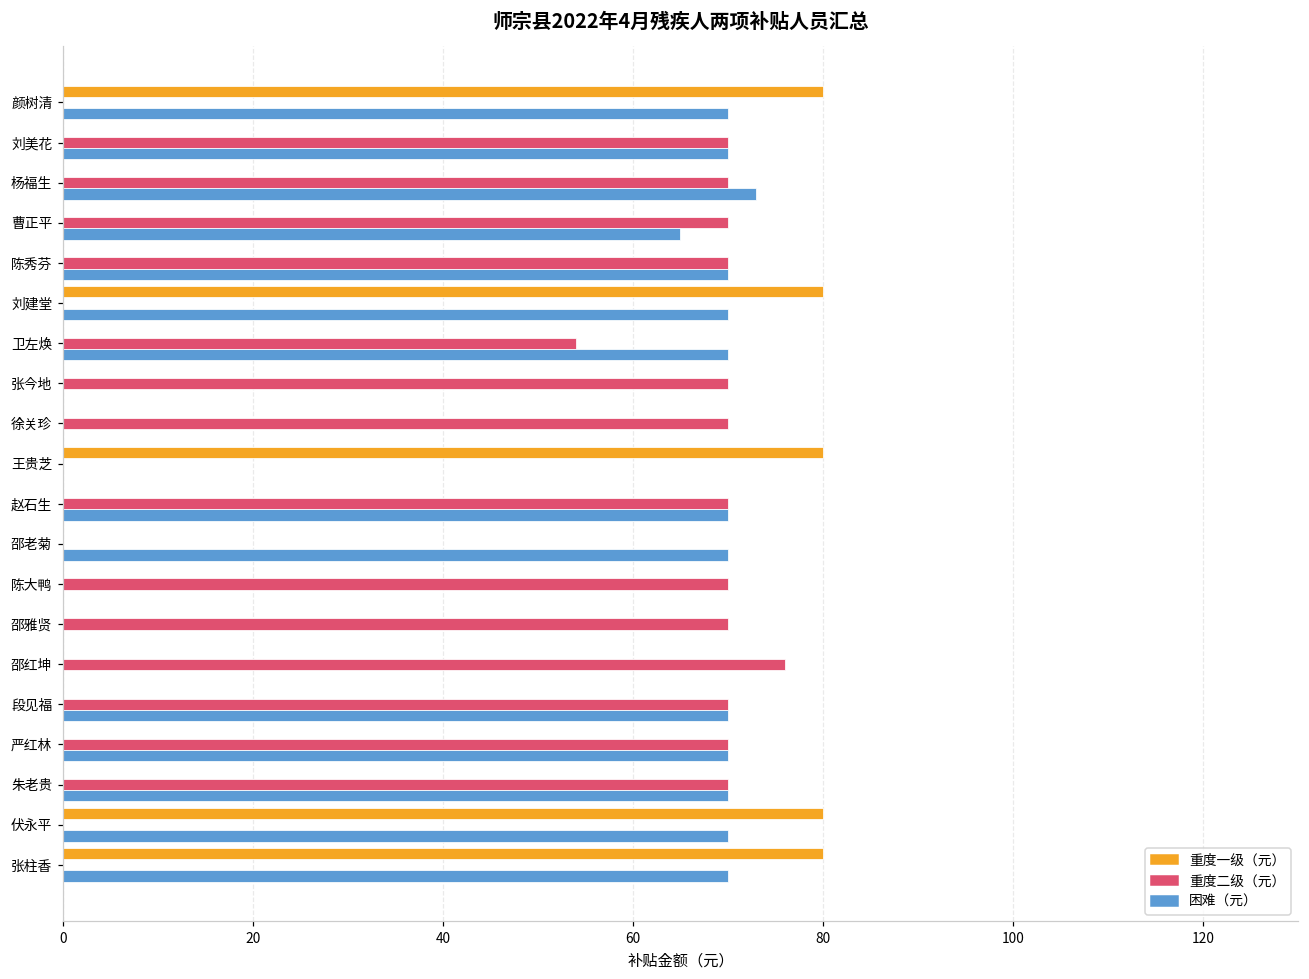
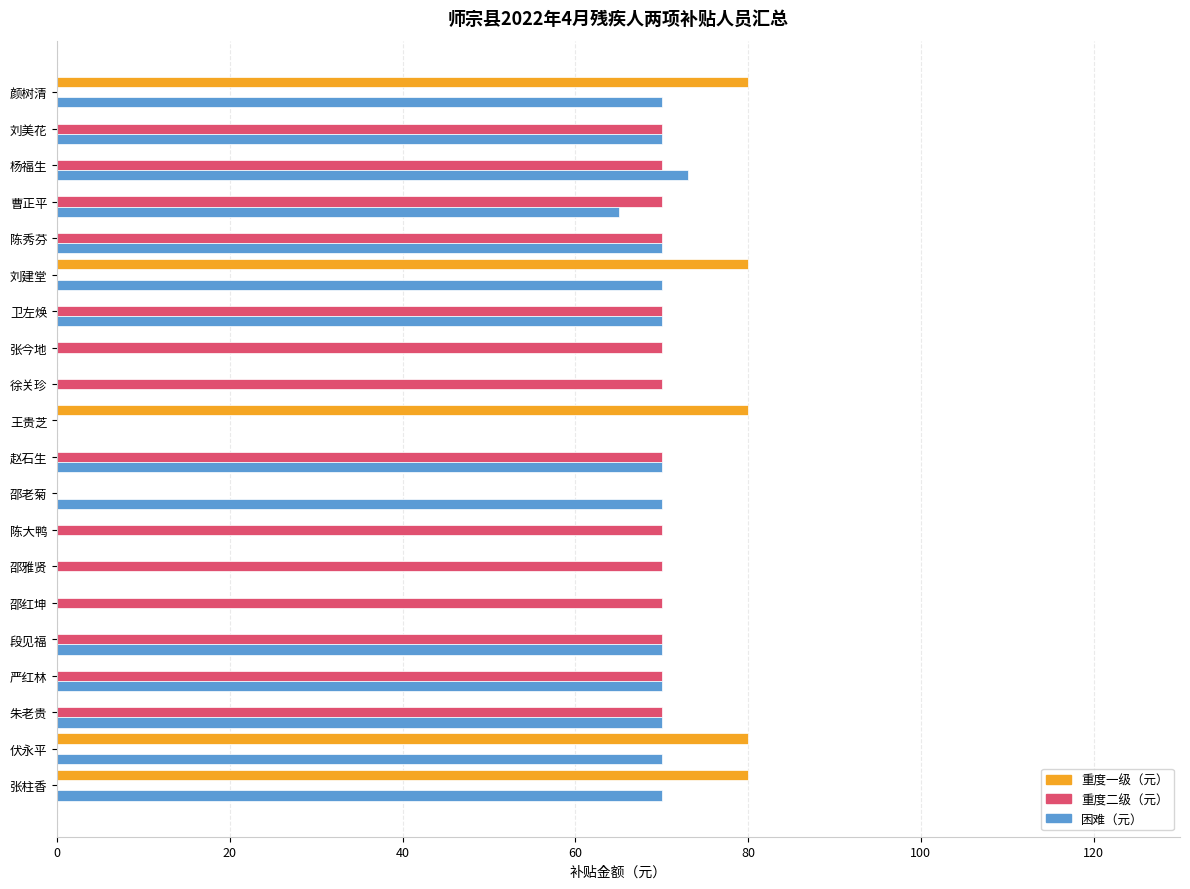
  {
    "重度一级（元）": {
      "颜树清": 80,
      "刘美花": 0,
      "杨福生": 0,
      "曹正平": 0,
      "陈秀芬": 0,
      "刘建堂": 80,
      "卫左焕": 0,
      "张今地": 0,
      "徐关珍": 0,
      "王贵芝": 80,
      "赵石生": 0,
      "邵老菊": 0,
      "陈大鸭": 0,
      "邵雅贤": 0,
      "邵红坤": 0,
      "段见福": 0,
      "严红林": 0,
      "朱老贵": 0,
      "伏永平": 80,
      "张柱香": 80
    },
    "重度二级（元）": {
      "颜树清": 0,
      "刘美花": 70,
      "杨福生": 70,
      "曹正平": 70,
      "陈秀芬": 70,
      "刘建堂": 0,
-     "卫左焕": 54,
+     "卫左焕": 70,
      "张今地": 70,
      "徐关珍": 70,
      "王贵芝": 0,
      "赵石生": 70,
      "邵老菊": 0,
      "陈大鸭": 70,
      "邵雅贤": 70,
-     "邵红坤": 76,
+     "邵红坤": 70,
      "段见福": 70,
      "严红林": 70,
      "朱老贵": 70,
      "伏永平": 0,
      "张柱香": 0
    },
    "困难（元）": {
      "颜树清": 70,
      "刘美花": 70,
      "杨福生": 73,
      "曹正平": 65,
      "陈秀芬": 70,
      "刘建堂": 70,
      "卫左焕": 70,
      "张今地": 0,
      "徐关珍": 0,
      "王贵芝": 0,
      "赵石生": 70,
      "邵老菊": 70,
      "陈大鸭": 0,
      "邵雅贤": 0,
      "邵红坤": 0,
      "段见福": 70,
      "严红林": 70,
      "朱老贵": 70,
      "伏永平": 70,
      "张柱香": 70
    }
  }
